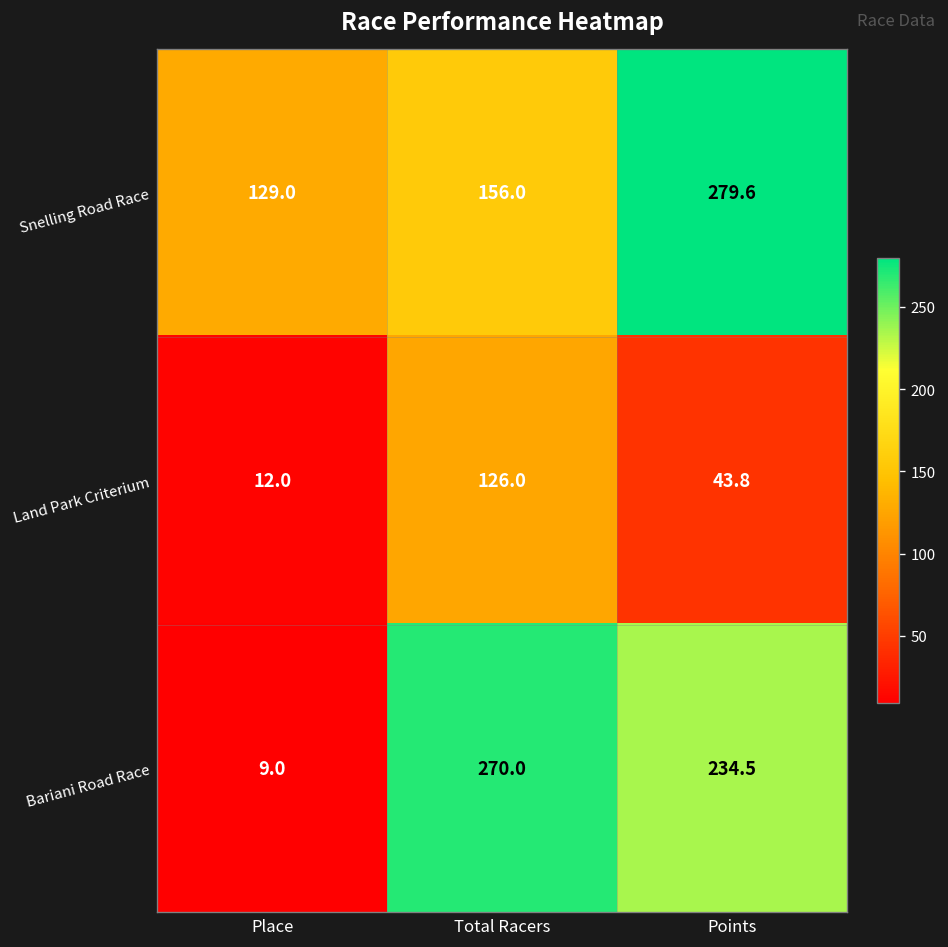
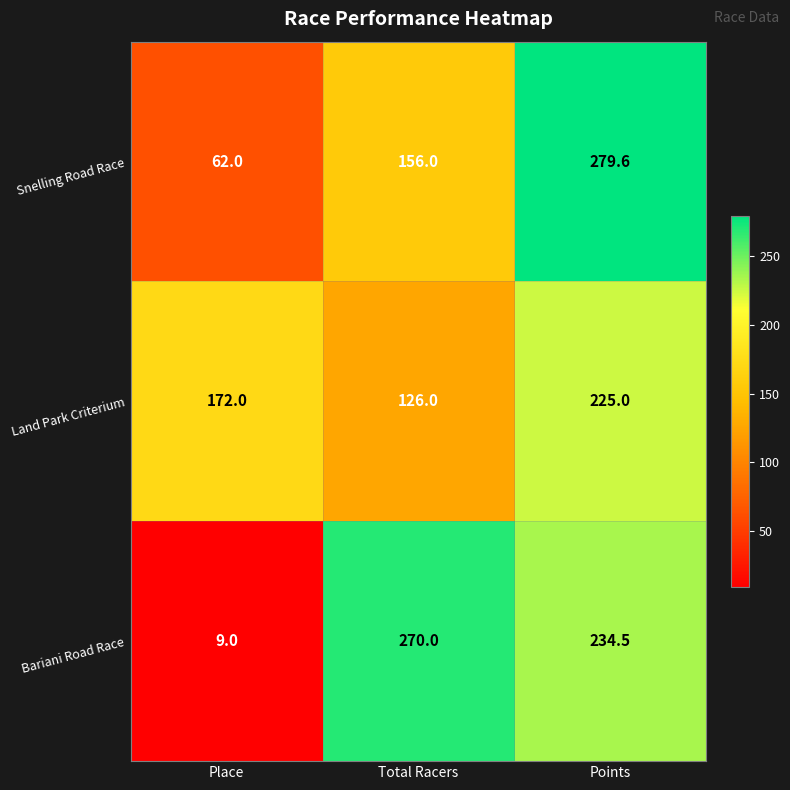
  {
    "Snelling Road Race": {
-     "Place": 129.0,
+     "Place": 62.0,
      "Total Racers": 156.0,
      "Points": 279.6
    },
    "Land Park Criterium": {
-     "Place": 12.0,
+     "Place": 172.0,
      "Total Racers": 126.0,
-     "Points": 43.8
+     "Points": 225.0
    },
    "Bariani Road Race": {
      "Place": 9.0,
      "Total Racers": 270.0,
      "Points": 234.5
    }
  }
